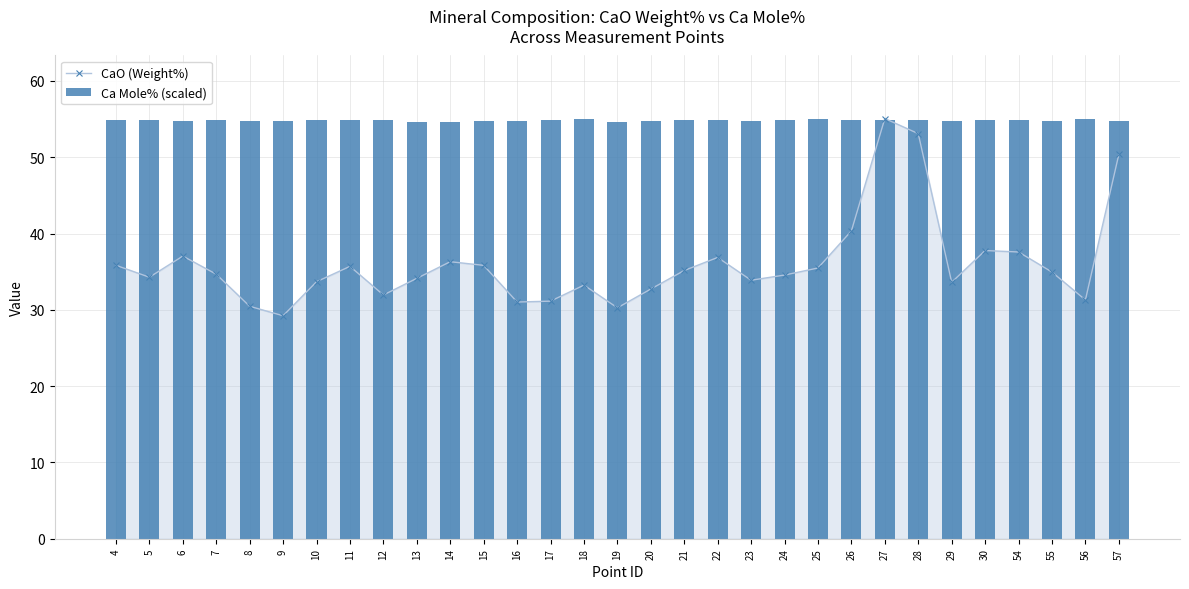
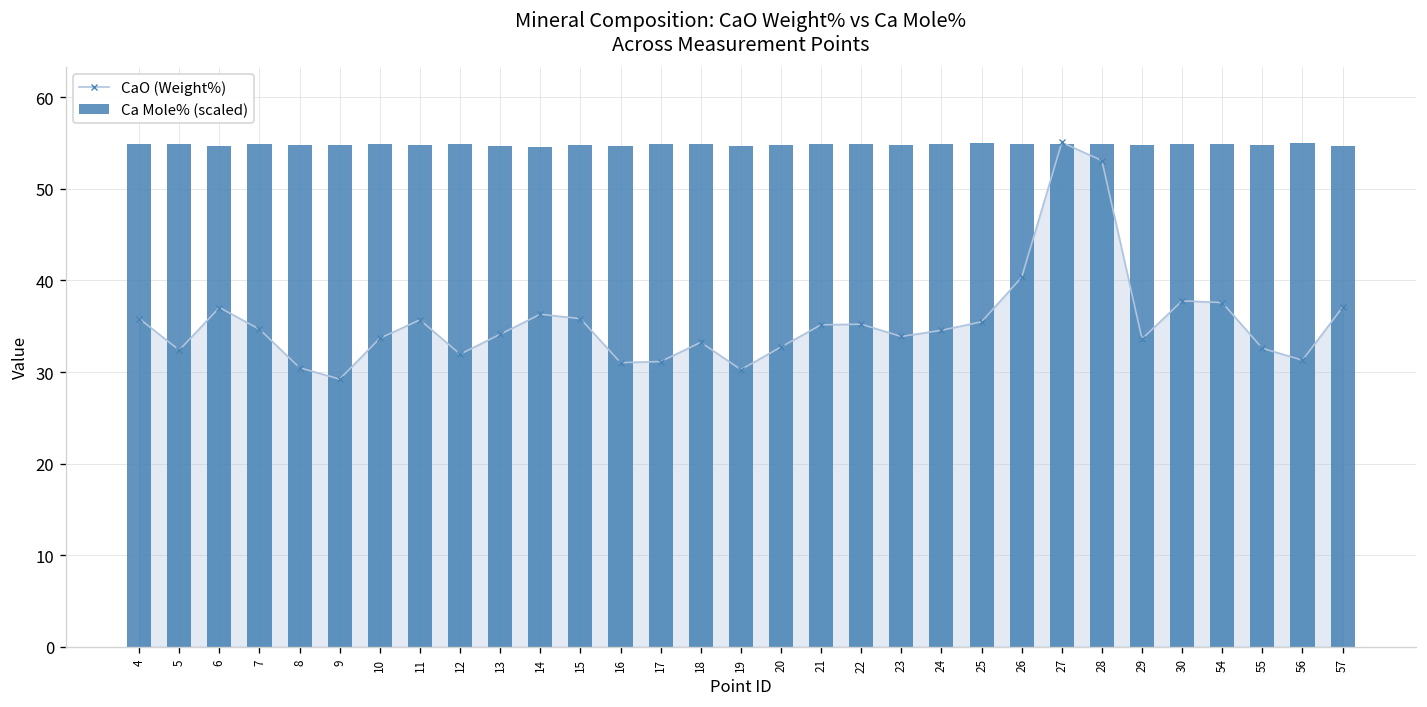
  {
    "CaO (Weight%)": {
      "4": 36,
-     "5": 34,
+     "5": 32,
      "6": 37,
      "7": 35,
      "8": 30,
      "9": 29,
      "10": 34,
      "11": 36,
      "12": 32,
      "13": 34,
      "14": 36,
      "15": 36,
      "16": 31,
      "17": 31,
      "18": 33,
      "19": 30,
      "20": 33,
      "21": 35,
-     "22": 37,
+     "22": 35,
      "23": 34,
      "24": 35,
      "25": 35,
      "26": 40,
      "27": 55,
      "28": 53,
      "29": 34,
      "30": 38,
      "54": 38,
-     "55": 35,
+     "55": 33,
      "56": 31,
-     "57": 50
+     "57": 37
    },
    "Ca Mole% (scaled)": {
      "4": 55,
      "5": 55,
      "6": 55,
      "7": 55,
      "8": 55,
      "9": 55,
      "10": 55,
      "11": 55,
      "12": 55,
      "13": 55,
      "14": 55,
      "15": 55,
      "16": 55,
      "17": 55,
      "18": 55,
      "19": 55,
      "20": 55,
      "21": 55,
      "22": 55,
      "23": 55,
      "24": 55,
      "25": 55,
      "26": 55,
      "27": 55,
      "28": 55,
      "29": 55,
      "30": 55,
      "54": 55,
      "55": 55,
      "56": 55,
      "57": 55
    }
  }
